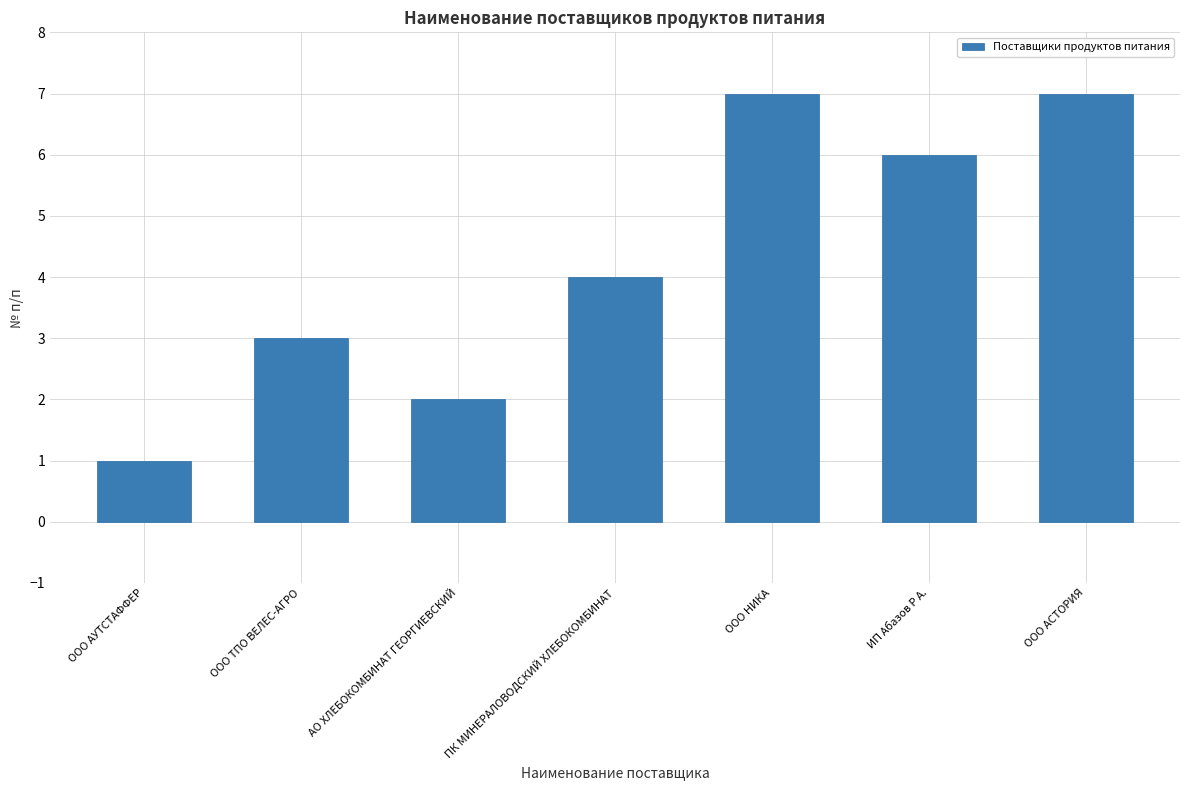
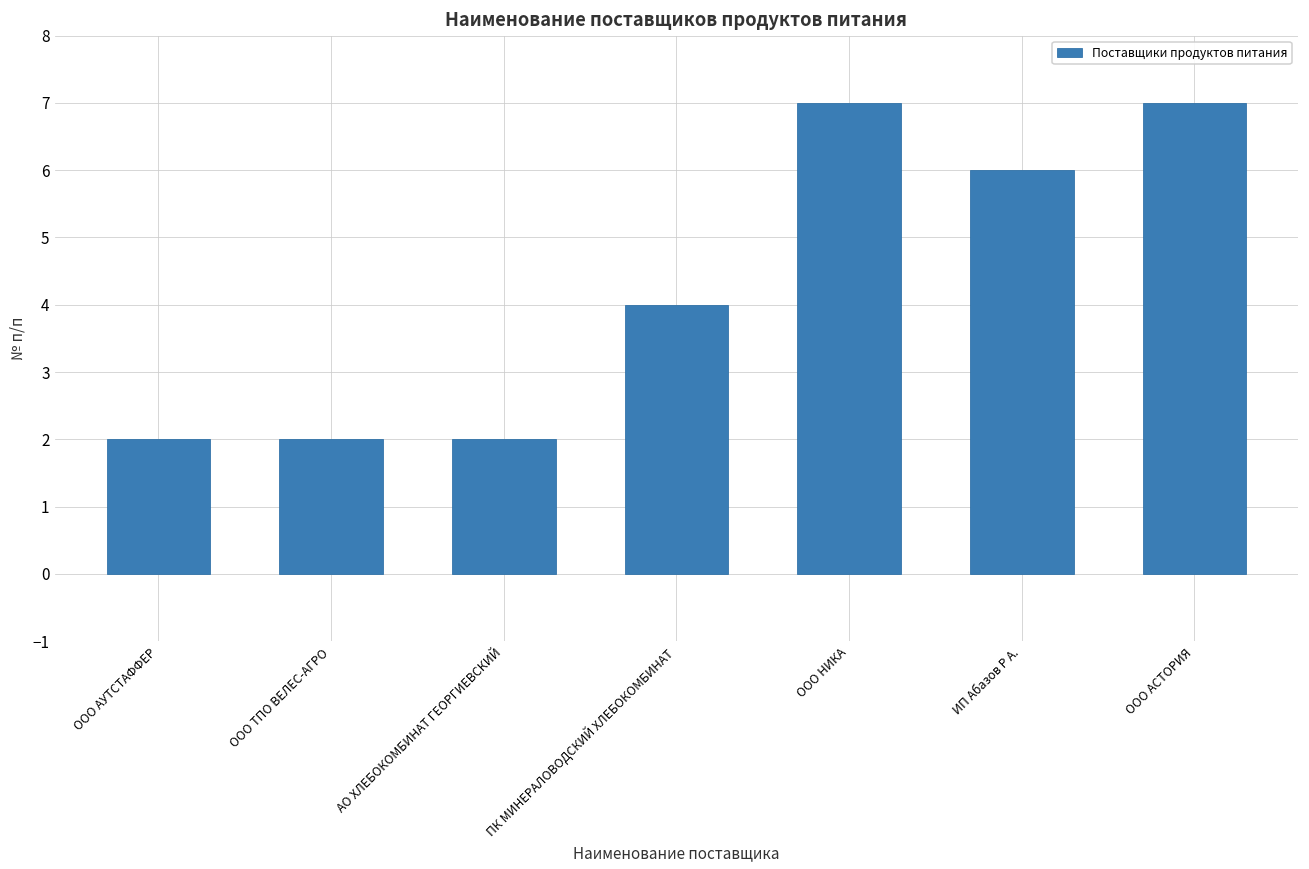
  {
-   "ООО АУТСТАФФЕР": 1,
-   "ООО ТПО ВЕЛЕС-АГРО": 3,
+   "ООО АУТСТАФФЕР": 2,
+   "ООО ТПО ВЕЛЕС-АГРО": 2,
    "АО ХЛЕБОКОМБИНАТ ГЕОРГИЕВСКИЙ": 2,
    "ПК МИНЕРАЛОВОДСКИЙ ХЛЕБОКОМБИНАТ": 4,
    "ООО НИКА": 7,
    "ИП Абазов Р А.": 6,
    "ООО АСТОРИЯ": 7
  }
